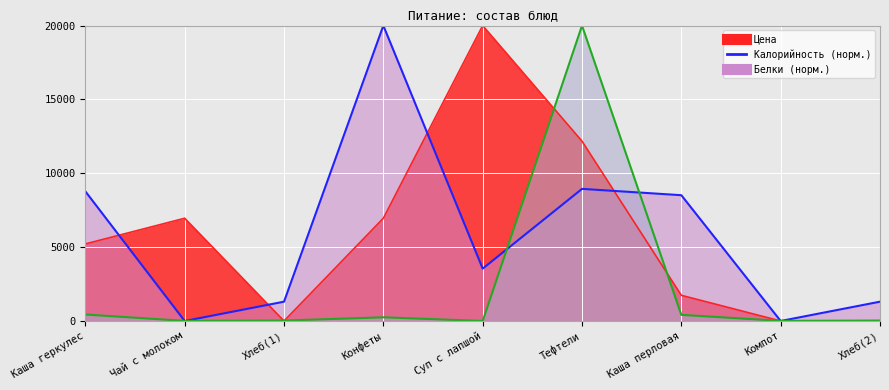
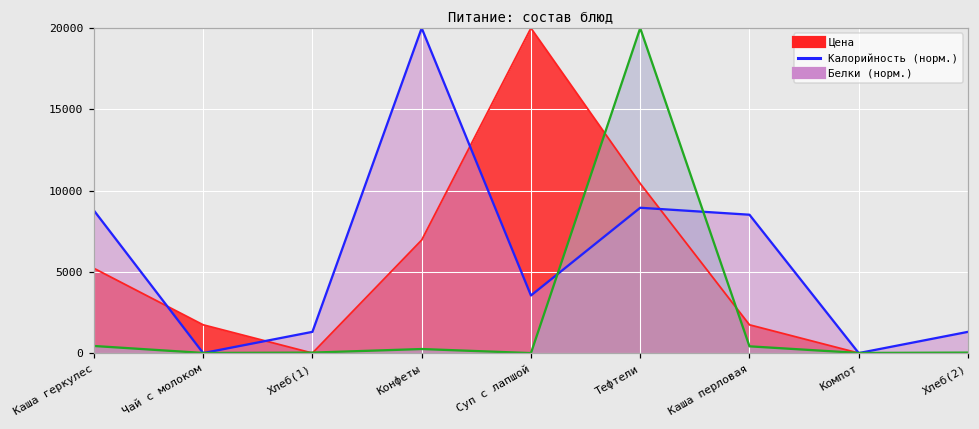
  {
    "Цена": {
      "Каша геркулес": 5200,
-     "Чай с молоком": 7000,
+     "Чай с молоком": 1700,
      "Конфеты": 7000,
      "Суп с лапшой": 20000,
-     "Тефтели": 12200,
+     "Тефтели": 10400,
      "Каша перловая": 1700
    }
  }
